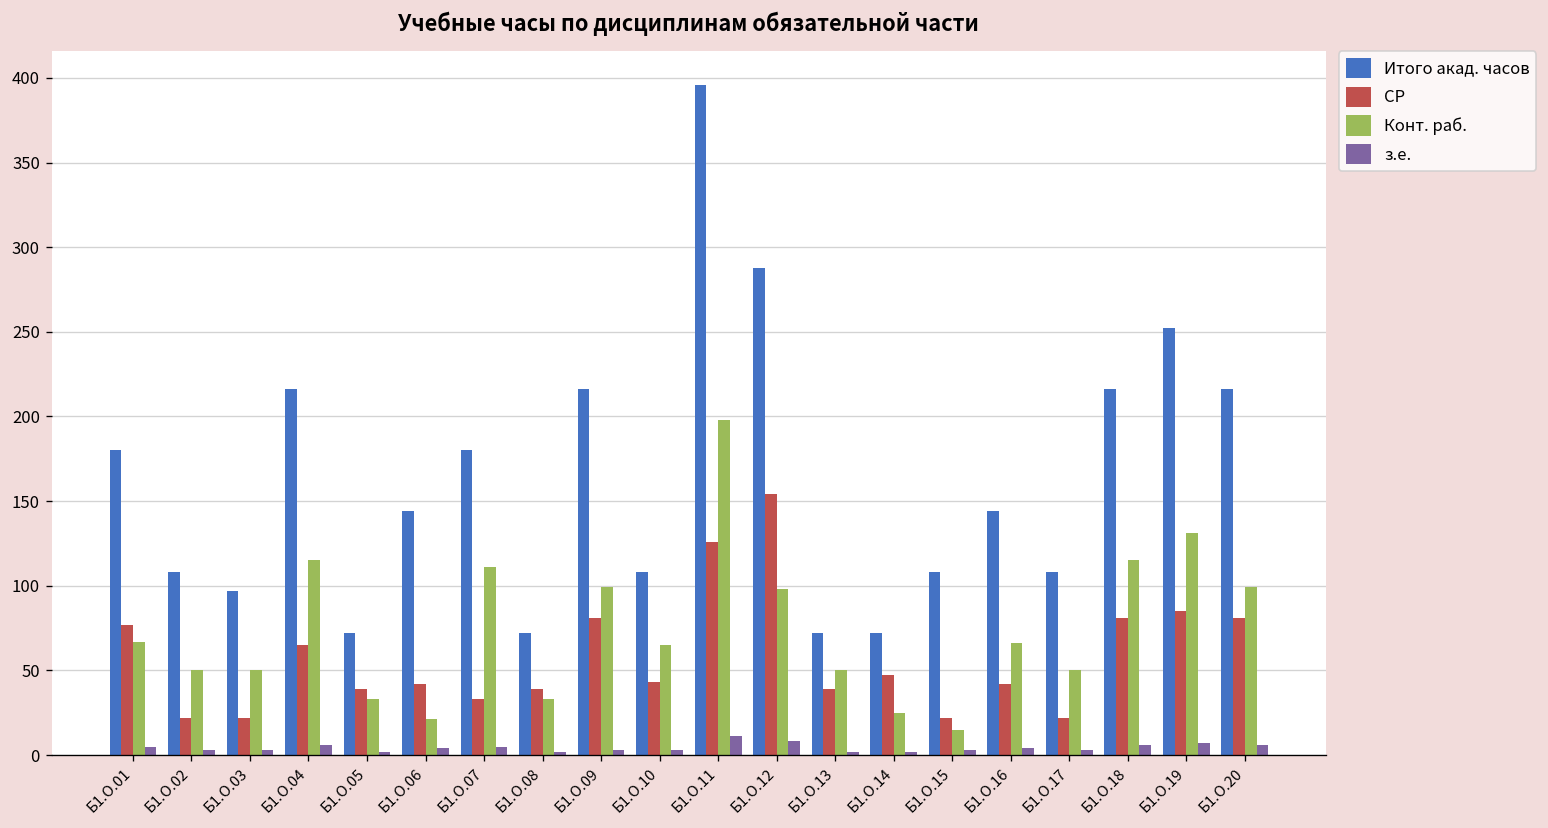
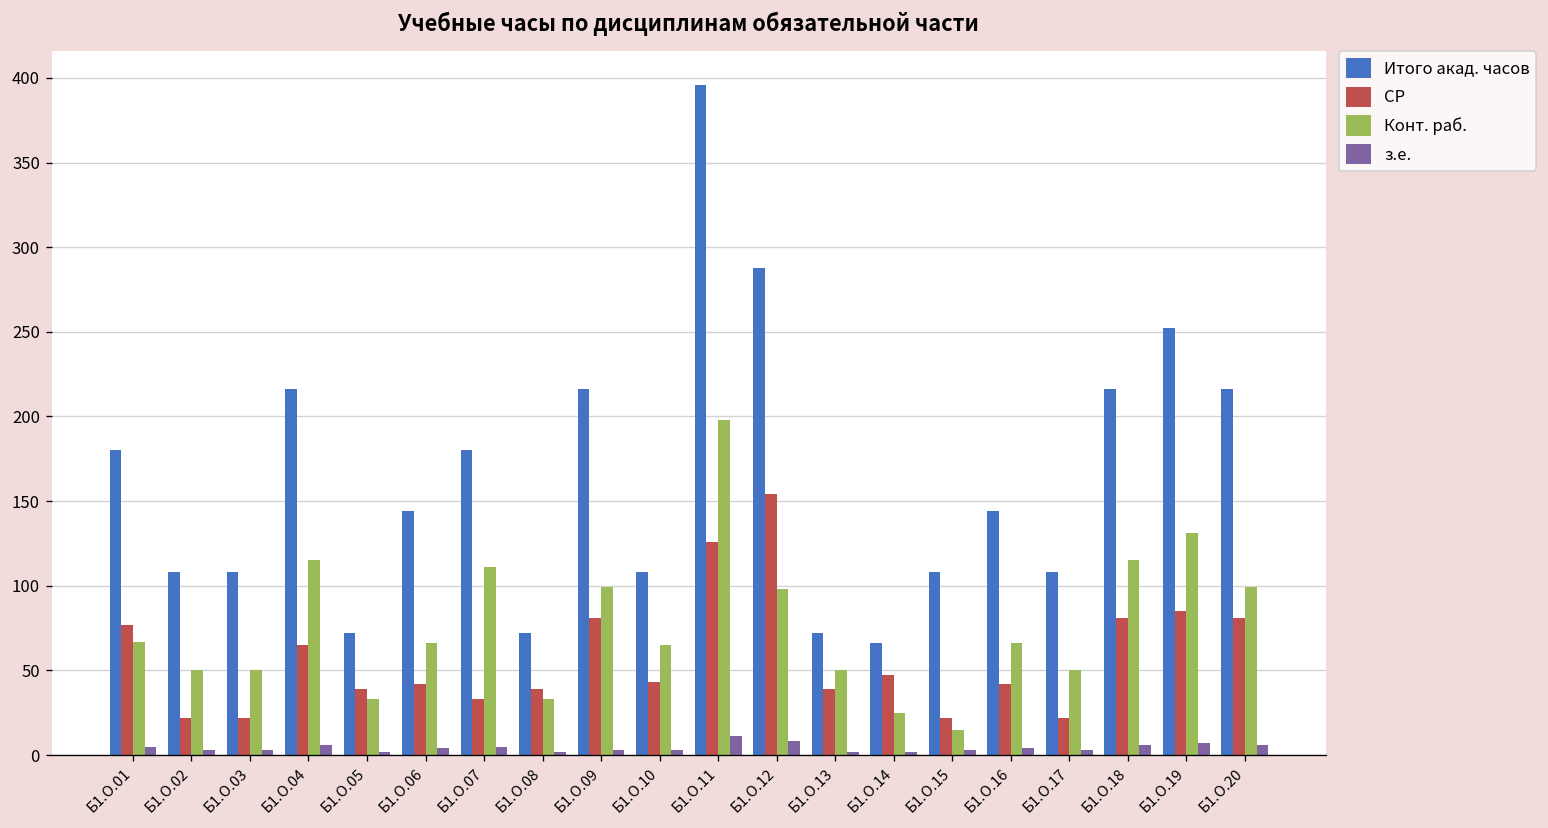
  {
    "Итого акад. часов": {
      "Б1.О.01": 180,
      "Б1.О.02": 108,
-     "Б1.О.03": 97,
+     "Б1.О.03": 108,
      "Б1.О.04": 216,
      "Б1.О.05": 72,
      "Б1.О.06": 144,
      "Б1.О.07": 180,
      "Б1.О.08": 72,
      "Б1.О.09": 216,
      "Б1.О.10": 108,
      "Б1.О.11": 396,
      "Б1.О.12": 288,
      "Б1.О.13": 72,
-     "Б1.О.14": 72,
+     "Б1.О.14": 66,
      "Б1.О.15": 108,
      "Б1.О.16": 144,
      "Б1.О.17": 108,
      "Б1.О.18": 216,
      "Б1.О.19": 252,
      "Б1.О.20": 216
    },
    "СР": {
      "Б1.О.01": 77,
      "Б1.О.02": 22,
      "Б1.О.03": 22,
      "Б1.О.04": 65,
      "Б1.О.05": 39,
      "Б1.О.06": 42,
      "Б1.О.07": 33,
      "Б1.О.08": 39,
      "Б1.О.09": 81,
      "Б1.О.10": 43,
      "Б1.О.11": 126,
      "Б1.О.12": 154,
      "Б1.О.13": 39,
      "Б1.О.14": 47,
      "Б1.О.15": 22,
      "Б1.О.16": 42,
      "Б1.О.17": 22,
      "Б1.О.18": 81,
      "Б1.О.19": 85,
      "Б1.О.20": 81
    },
    "Конт. раб.": {
      "Б1.О.01": 67,
      "Б1.О.02": 50,
      "Б1.О.03": 50,
      "Б1.О.04": 115,
      "Б1.О.05": 33,
-     "Б1.О.06": 21,
+     "Б1.О.06": 66,
      "Б1.О.07": 111,
      "Б1.О.08": 33,
      "Б1.О.09": 99,
      "Б1.О.10": 65,
      "Б1.О.11": 198,
      "Б1.О.12": 98,
      "Б1.О.13": 50,
      "Б1.О.14": 25,
      "Б1.О.15": 15,
      "Б1.О.16": 66,
      "Б1.О.17": 50,
      "Б1.О.18": 115,
      "Б1.О.19": 131,
      "Б1.О.20": 99
    },
    "з.е.": {
      "Б1.О.01": 5,
      "Б1.О.02": 3,
      "Б1.О.03": 3,
      "Б1.О.04": 6,
      "Б1.О.05": 2,
      "Б1.О.06": 4,
      "Б1.О.07": 5,
      "Б1.О.08": 2,
      "Б1.О.09": 3,
      "Б1.О.10": 3,
      "Б1.О.11": 11,
      "Б1.О.12": 8,
      "Б1.О.13": 2,
      "Б1.О.14": 2,
      "Б1.О.15": 3,
      "Б1.О.16": 4,
      "Б1.О.17": 3,
      "Б1.О.18": 6,
      "Б1.О.19": 7,
      "Б1.О.20": 6
    }
  }
